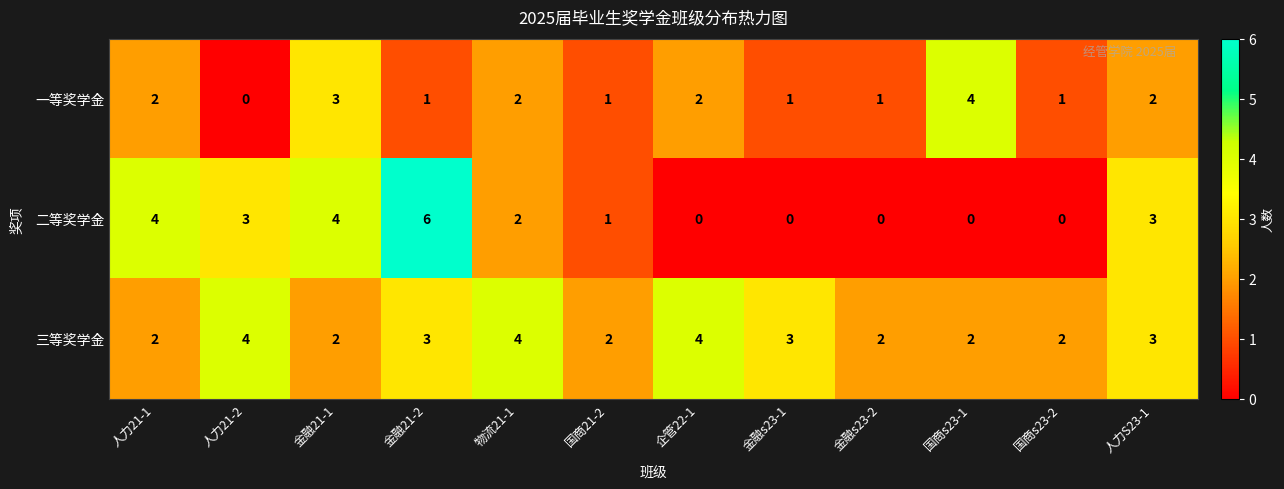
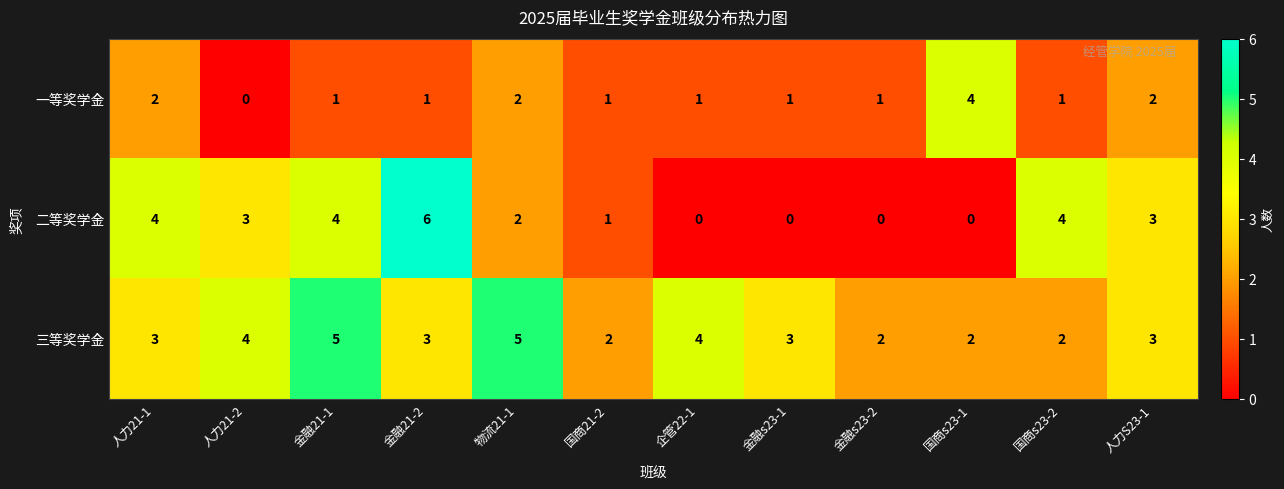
  {
    "一等奖学金": {
      "人力21-1": 2,
      "人力21-2": 0,
-     "金融21-1": 3,
+     "金融21-1": 1,
      "金融21-2": 1,
      "物流21-1": 2,
      "国商21-2": 1,
-     "企管22-1": 2,
+     "企管22-1": 1,
      "金融s23-1": 1,
      "金融s23-2": 1,
      "国商s23-1": 4,
      "国商s23-2": 1
    },
    "二等奖学金": {
      "人力21-1": 4,
      "人力21-2": 3,
      "金融21-1": 4,
      "金融21-2": 6,
      "物流21-1": 2,
      "国商21-2": 1,
      "企管22-1": 0,
      "金融s23-1": 0,
      "金融s23-2": 0,
      "国商s23-1": 0,
-     "国商s23-2": 0,
+     "国商s23-2": 4,
      "人力S23-1": 3
    },
    "三等奖学金": {
-     "人力21-1": 2,
+     "人力21-1": 3,
      "人力21-2": 4,
-     "金融21-1": 2,
+     "金融21-1": 5,
      "金融21-2": 3,
-     "物流21-1": 4,
+     "物流21-1": 5,
      "国商21-2": 2,
      "企管22-1": 4,
      "金融s23-1": 3,
      "金融s23-2": 2,
      "国商s23-1": 2,
      "国商s23-2": 2,
      "人力S23-1": 3
    }
  }
